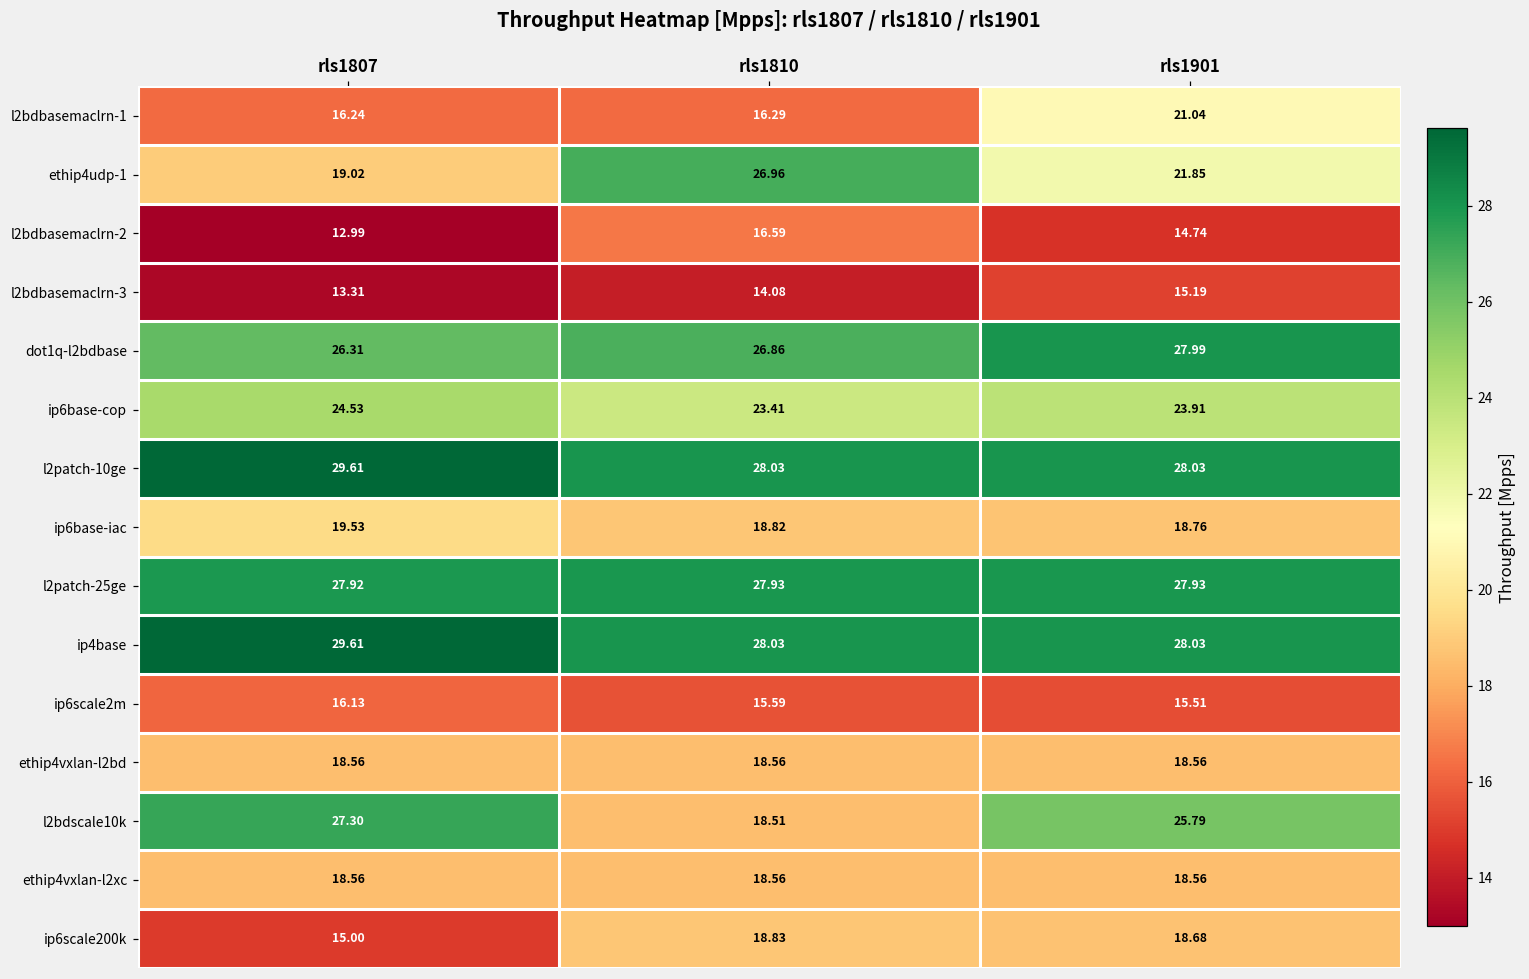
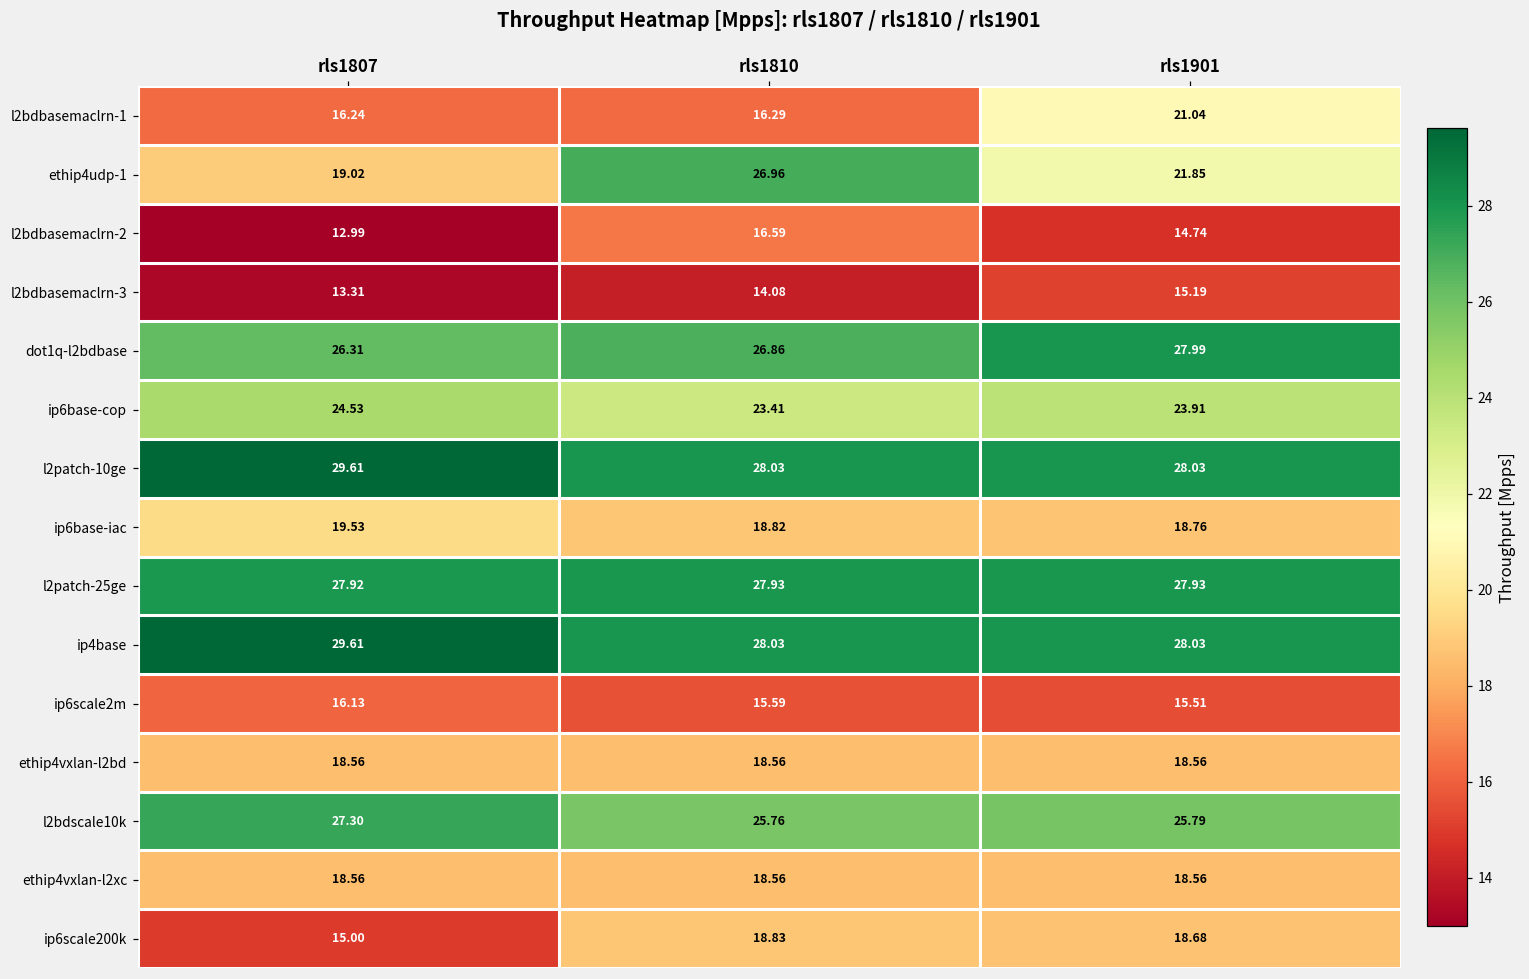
  {
    "l2bdbasemaclrn-1": {
      "rls1807": 16.24,
      "rls1810": 16.29,
      "rls1901": 21.04
    },
    "ethip4udp-1": {
      "rls1807": 19.02,
      "rls1810": 26.96,
      "rls1901": 21.85
    },
    "l2bdbasemaclrn-2": {
      "rls1807": 12.99,
      "rls1810": 16.59,
      "rls1901": 14.74
    },
    "l2bdbasemaclrn-3": {
      "rls1807": 13.31,
      "rls1810": 14.08,
      "rls1901": 15.19
    },
    "dot1q-l2bdbase": {
      "rls1807": 26.31,
      "rls1810": 26.86,
      "rls1901": 27.99
    },
    "ip6base-cop": {
      "rls1807": 24.53,
      "rls1810": 23.41,
      "rls1901": 23.91
    },
    "l2patch-10ge": {
      "rls1807": 29.61,
      "rls1810": 28.03,
      "rls1901": 28.03
    },
    "ip6base-iac": {
      "rls1807": 19.53,
      "rls1810": 18.82,
      "rls1901": 18.76
    },
    "l2patch-25ge": {
      "rls1807": 27.92,
      "rls1810": 27.93,
      "rls1901": 27.93
    },
    "ip4base": {
      "rls1807": 29.61,
      "rls1810": 28.03,
      "rls1901": 28.03
    },
    "ip6scale2m": {
      "rls1807": 16.13,
      "rls1810": 15.59,
      "rls1901": 15.51
    },
    "ethip4vxlan-l2bd": {
      "rls1807": 18.56,
      "rls1810": 18.56,
      "rls1901": 18.56
    },
    "l2bdscale10k": {
      "rls1807": 27.30,
-     "rls1810": 18.51,
+     "rls1810": 25.76,
      "rls1901": 25.79
    },
    "ethip4vxlan-l2xc": {
      "rls1807": 18.56,
      "rls1810": 18.56,
      "rls1901": 18.56
    },
    "ip6scale200k": {
      "rls1807": 15.00,
      "rls1810": 18.83,
      "rls1901": 18.68
    }
  }
